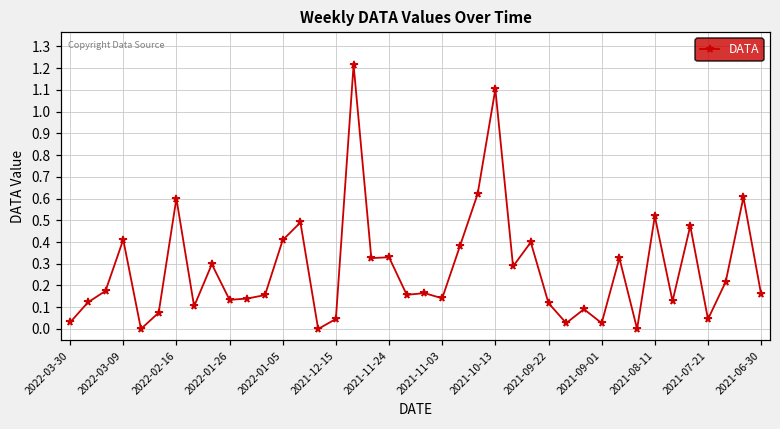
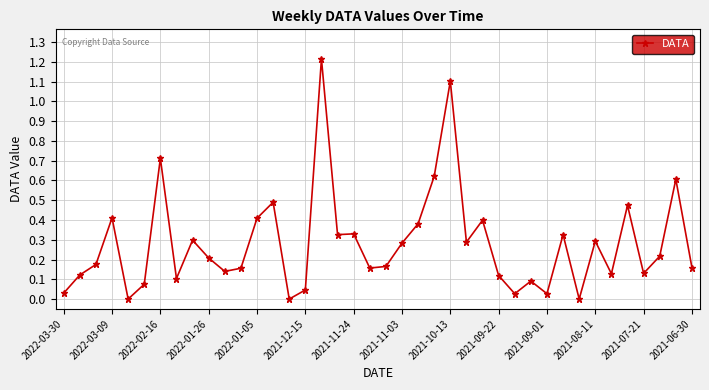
  {
    "2022-03-30": 0.03,
    "2022-03-09": 0.41,
-   "2022-02-16": 0.60,
-   "2022-01-26": 0.13,
+   "2022-02-16": 0.71,
+   "2022-01-26": 0.21,
    "2022-01-05": 0.41,
    "2021-12-15": 0.05,
    "2021-11-24": 0.33,
-   "2021-11-03": 0.14,
+   "2021-11-03": 0.28,
    "2021-10-13": 1.10,
    "2021-09-22": 0.12,
    "2021-09-01": 0.03,
-   "2021-08-11": 0.52,
-   "2021-07-21": 0.05,
+   "2021-08-11": 0.29,
+   "2021-07-21": 0.13,
    "2021-06-30": 0.16
  }
